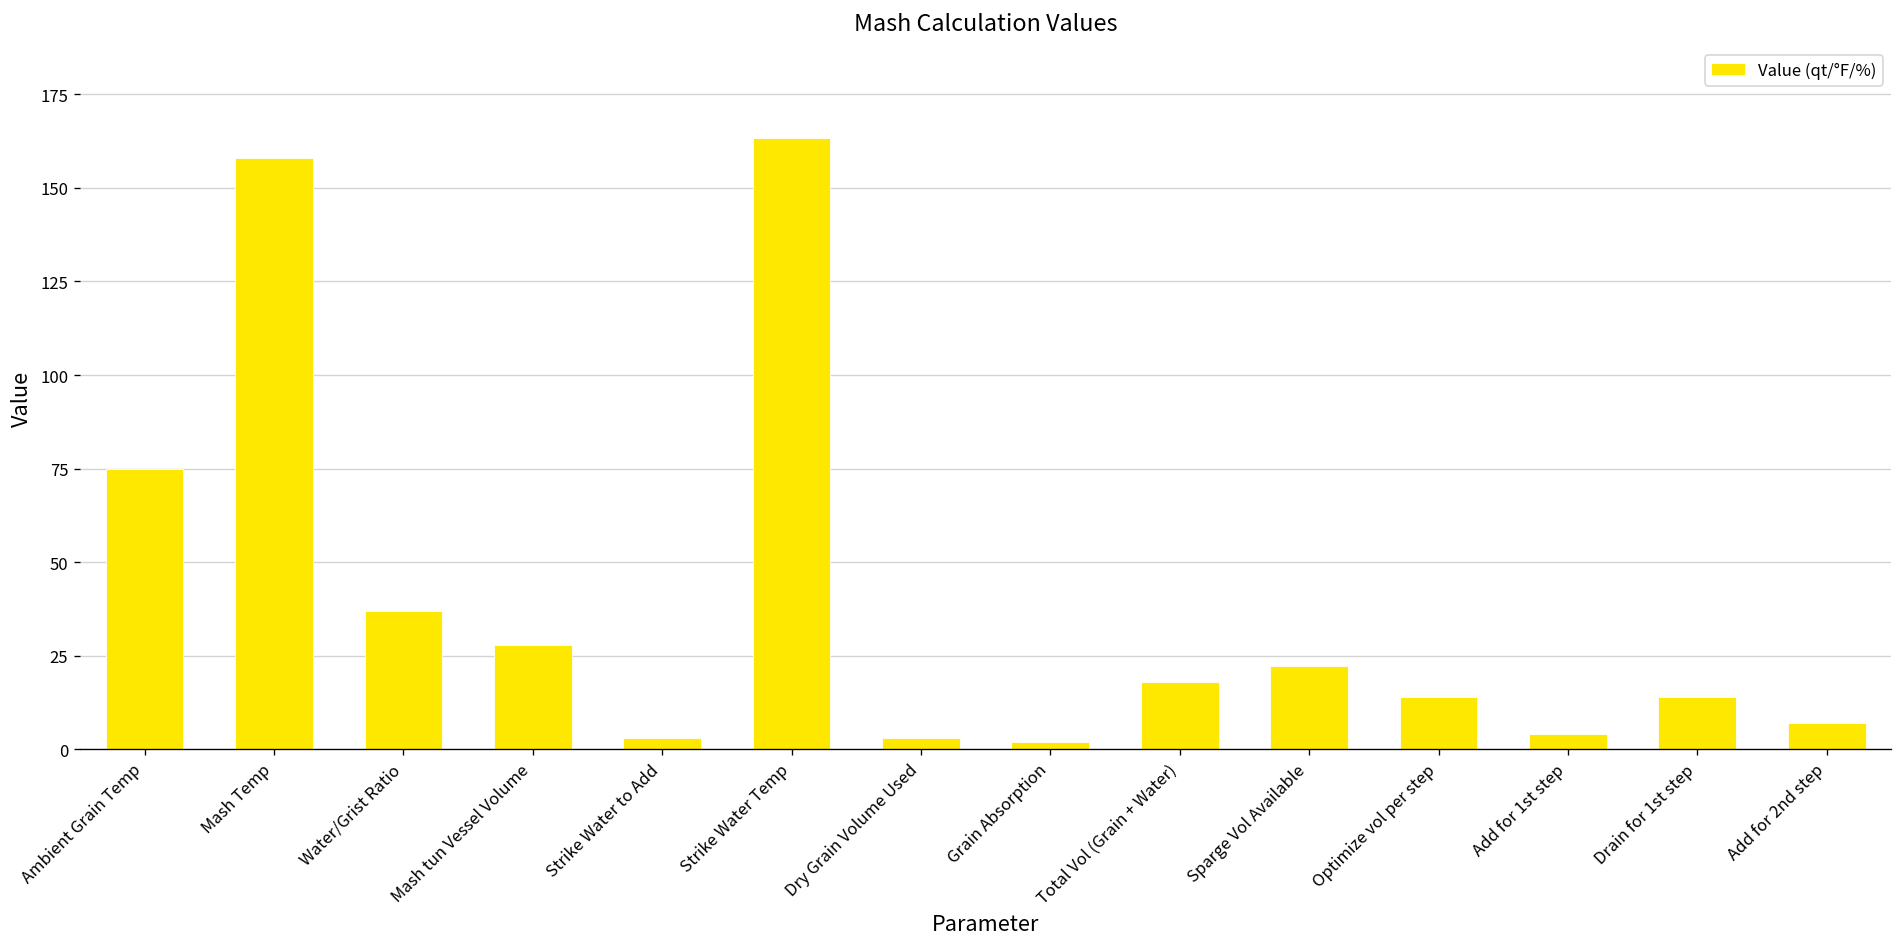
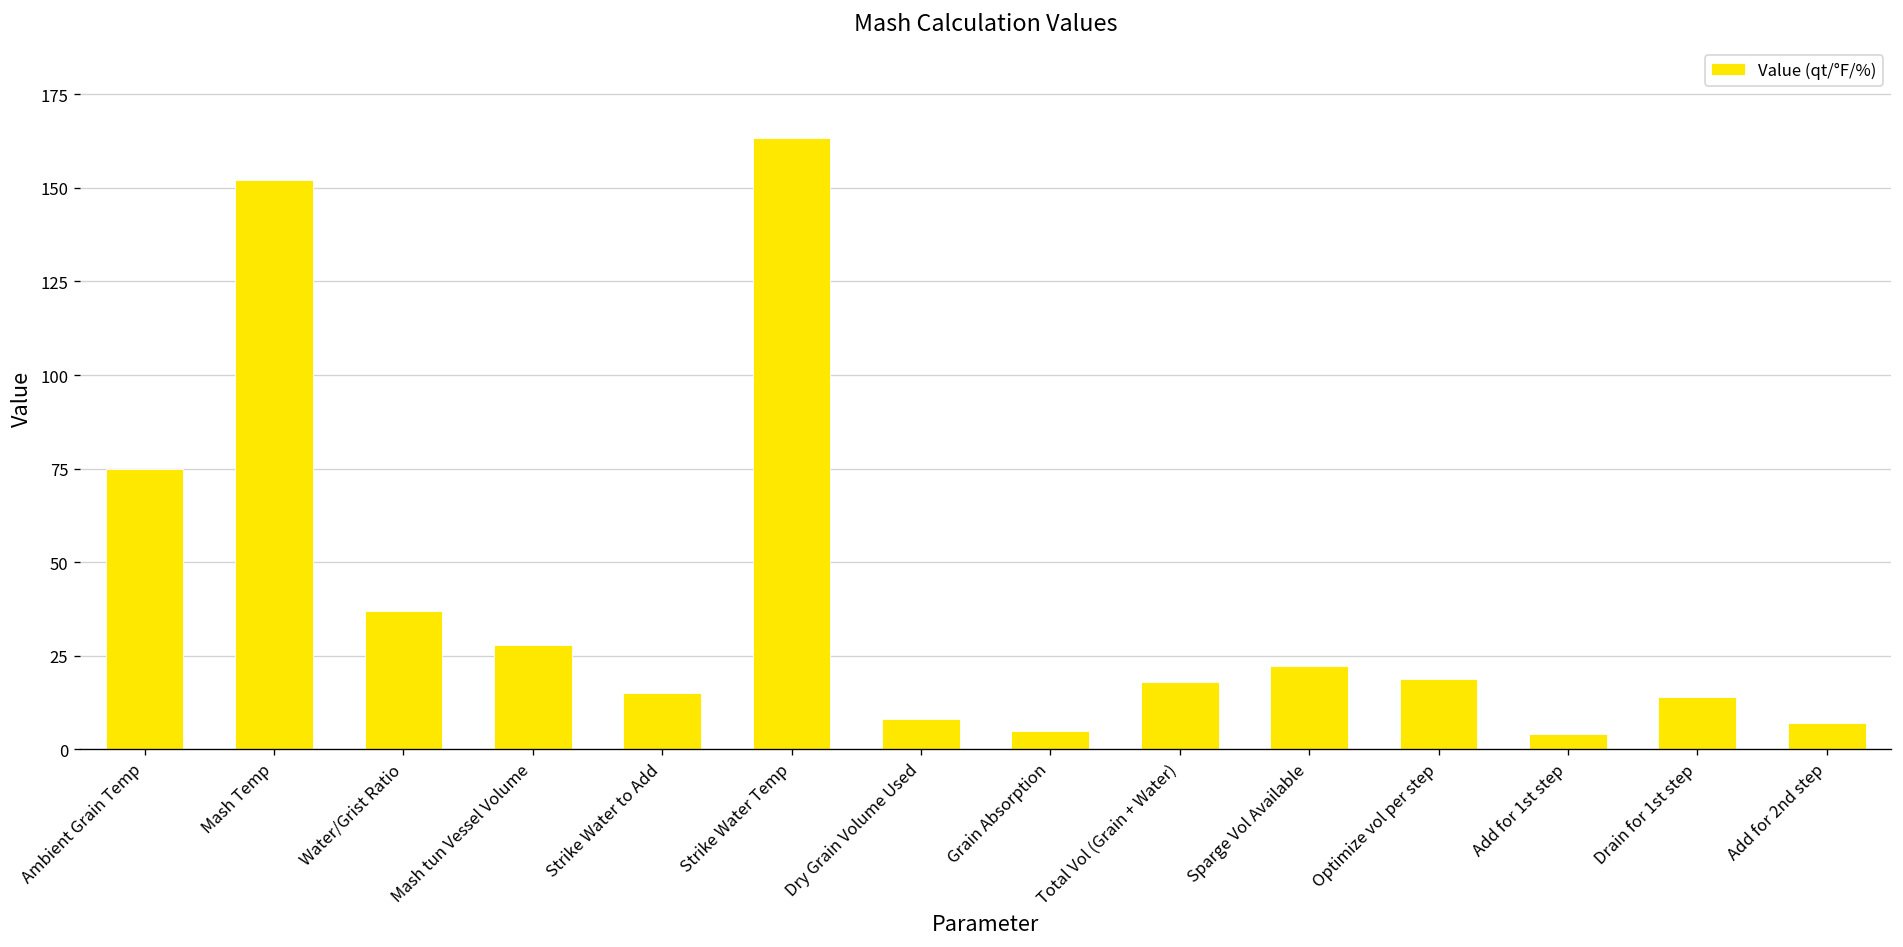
  {
    "Ambient Grain Temp": 75,
-   "Mash Temp": 158,
+   "Mash Temp": 152,
    "Water/Grist Ratio": 37,
    "Mash tun Vessel Volume": 28,
-   "Strike Water to Add": 3,
+   "Strike Water to Add": 15,
    "Strike Water Temp": 163,
-   "Dry Grain Volume Used": 3,
-   "Grain Absorption": 2,
+   "Dry Grain Volume Used": 8,
+   "Grain Absorption": 5,
    "Total Vol (Grain + Water)": 18,
    "Sparge Vol Available": 22,
-   "Optimize vol per step": 14,
+   "Optimize vol per step": 19,
    "Add for 1st step": 4,
    "Drain for 1st step": 14,
    "Add for 2nd step": 7
  }
